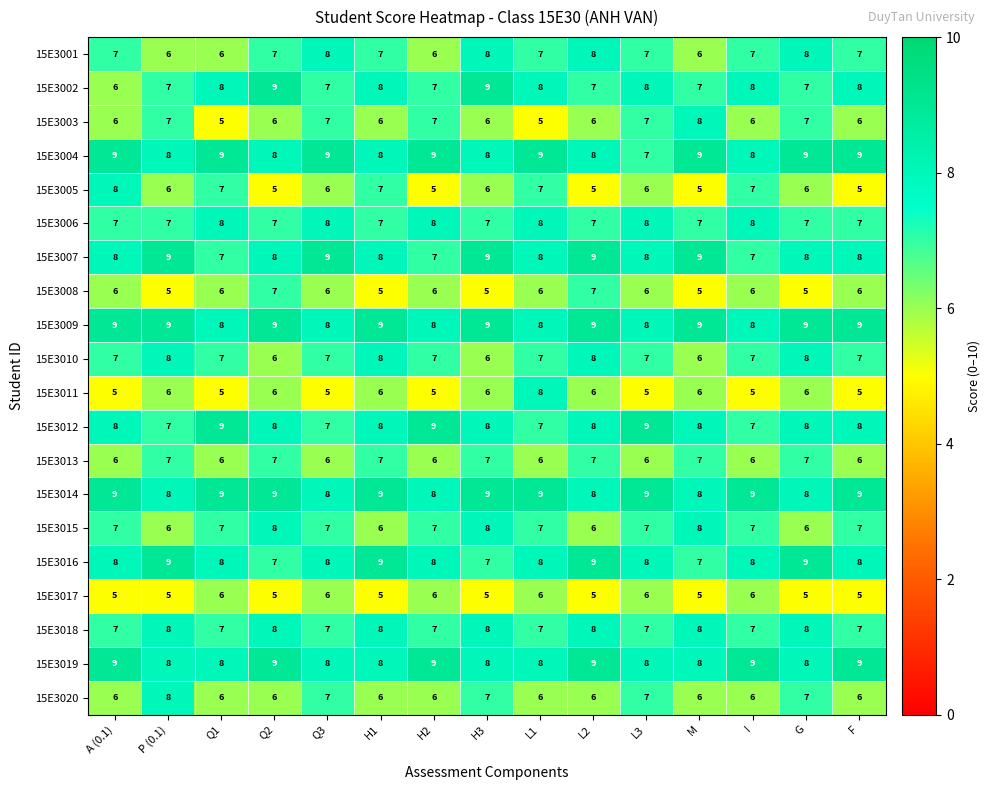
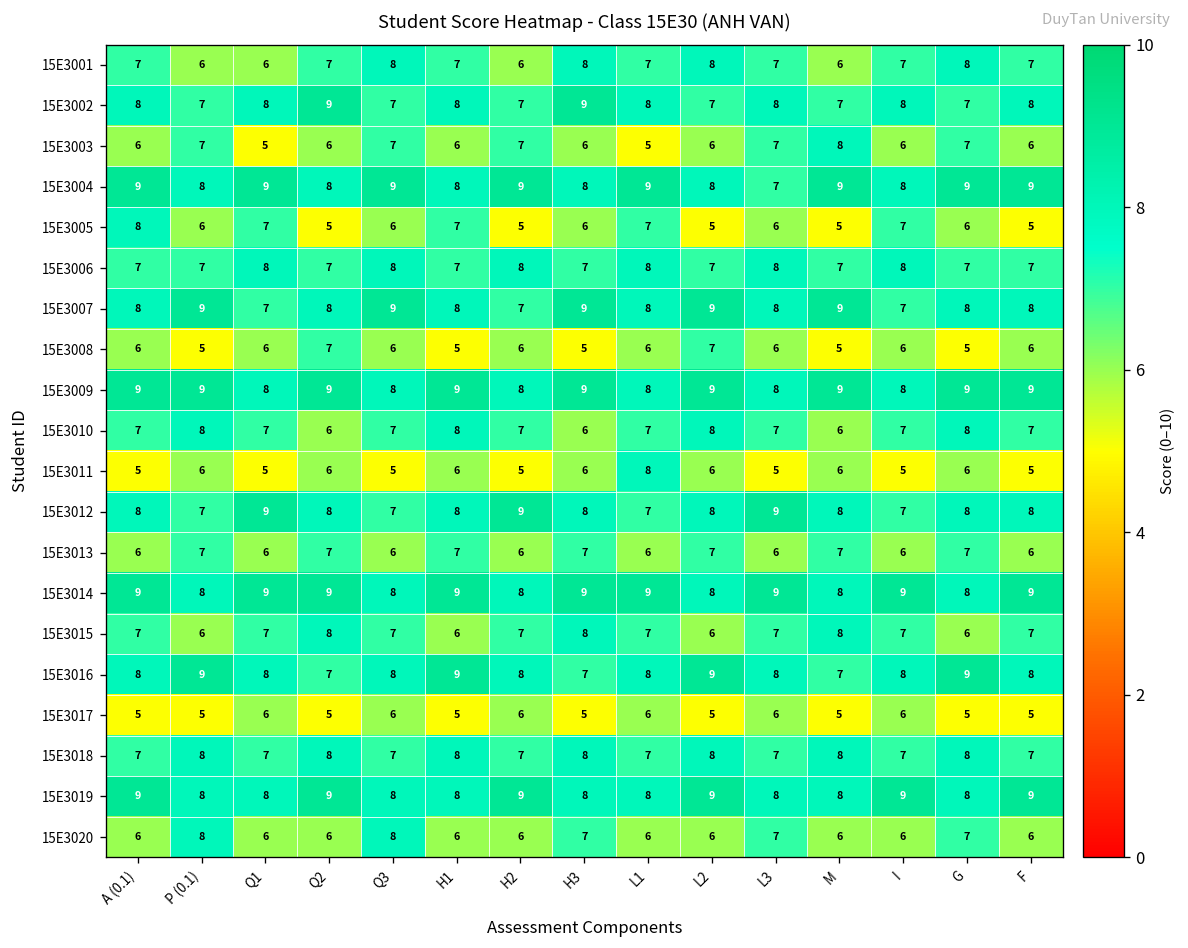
  {
    "15E3002": {
-     "A (0.1)": 6,
+     "A (0.1)": 8,
      "P (0.1)": 7,
      "Q1": 8,
      "Q2": 9,
      "Q3": 7,
      "H1": 8,
      "H2": 7,
      "H3": 9,
      "L1": 8,
      "L2": 7,
      "L3": 8,
      "M": 7,
      "I": 8,
      "G": 7,
      "F": 8
    },
    "15E3020": {
      "A (0.1)": 6,
      "P (0.1)": 8,
      "Q1": 6,
      "Q2": 6,
-     "Q3": 7,
+     "Q3": 8,
      "H1": 6,
      "H2": 6,
      "H3": 7,
      "L1": 6,
      "L2": 6,
      "L3": 7,
      "M": 6,
      "I": 6,
      "G": 7,
      "F": 6
    }
  }
